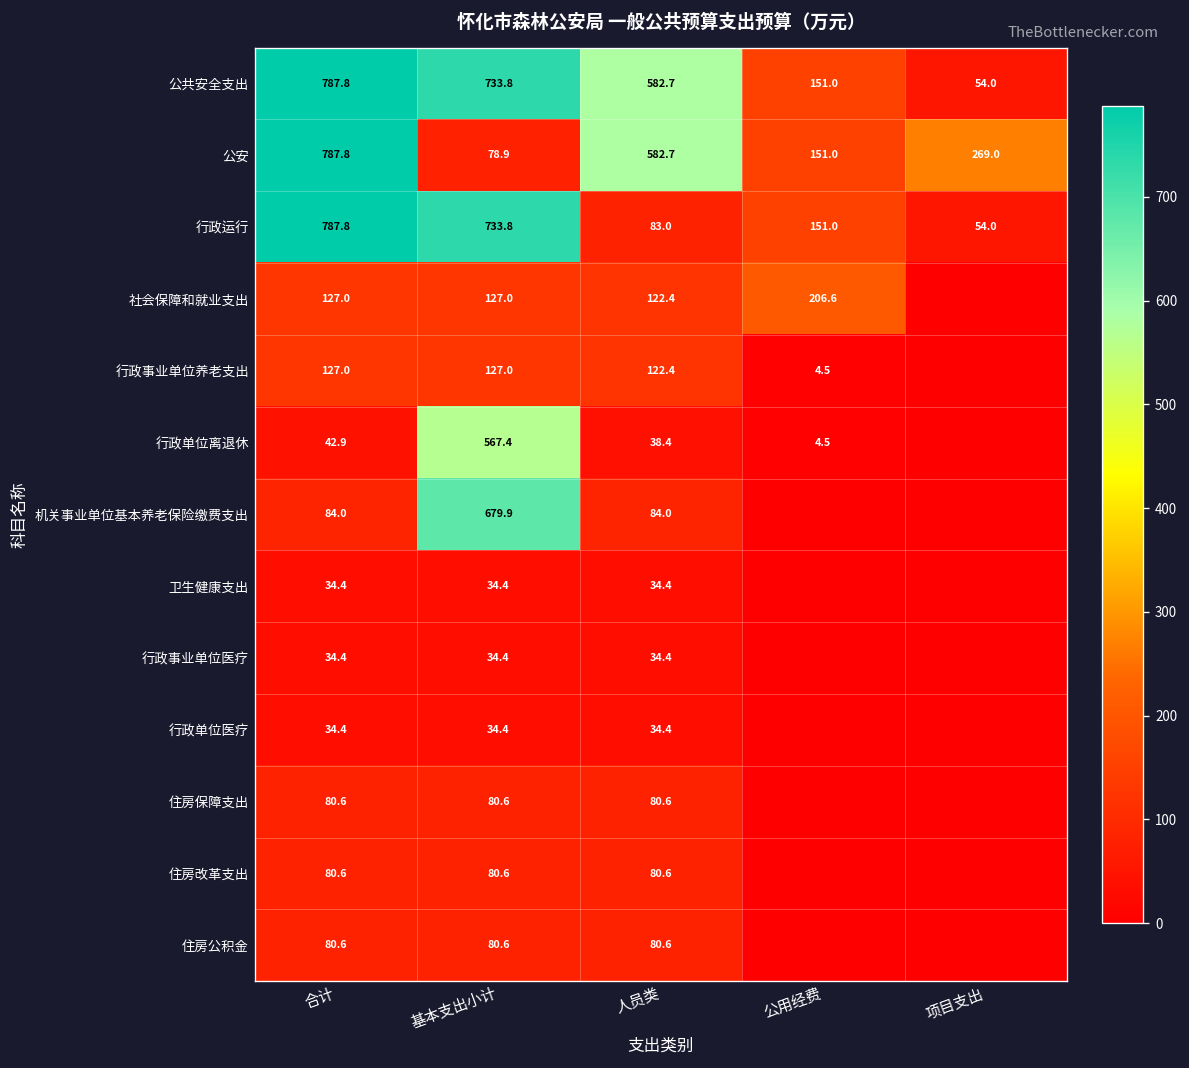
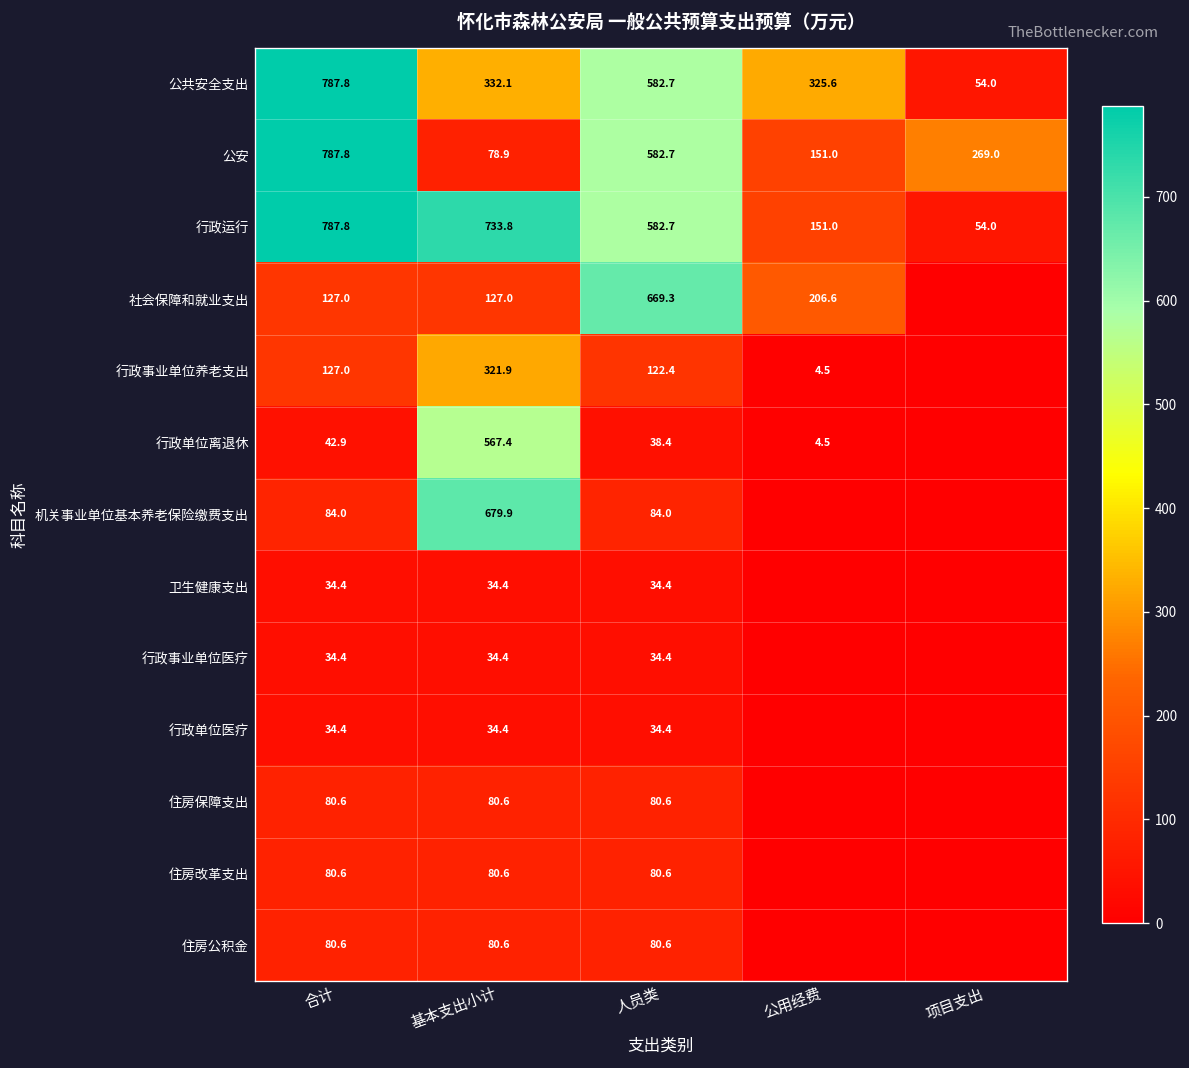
  {
    "公共安全支出": {
      "合计": 787.8,
-     "基本支出小计": 733.8,
+     "基本支出小计": 332.1,
      "人员类": 582.7,
-     "公用经费": 151.0,
+     "公用经费": 325.6,
      "项目支出": 54.0
    },
    "公安": {
      "合计": 787.8,
      "基本支出小计": 78.9,
      "人员类": 582.7,
      "公用经费": 151.0,
      "项目支出": 269.0
    },
    "行政运行": {
      "合计": 787.8,
      "基本支出小计": 733.8,
-     "人员类": 83.0,
+     "人员类": 582.7,
      "公用经费": 151.0,
      "项目支出": 54.0
    },
    "社会保障和就业支出": {
      "合计": 127.0,
      "基本支出小计": 127.0,
-     "人员类": 122.4,
+     "人员类": 669.3,
      "公用经费": 206.6
    },
    "行政事业单位养老支出": {
      "合计": 127.0,
-     "基本支出小计": 127.0,
+     "基本支出小计": 321.9,
      "人员类": 122.4,
      "公用经费": 4.5
    },
    "行政单位离退休": {
      "合计": 42.9,
      "基本支出小计": 567.4,
      "人员类": 38.4,
      "公用经费": 4.5
    },
    "机关事业单位基本养老保险缴费支出": {
      "合计": 84.0,
      "基本支出小计": 679.9,
      "人员类": 84.0
    },
    "卫生健康支出": {
      "合计": 34.4,
      "基本支出小计": 34.4,
      "人员类": 34.4
    },
    "行政事业单位医疗": {
      "合计": 34.4,
      "基本支出小计": 34.4,
      "人员类": 34.4
    },
    "行政单位医疗": {
      "合计": 34.4,
      "基本支出小计": 34.4,
      "人员类": 34.4
    },
    "住房保障支出": {
      "合计": 80.6,
      "基本支出小计": 80.6,
      "人员类": 80.6
    },
    "住房改革支出": {
      "合计": 80.6,
      "基本支出小计": 80.6,
      "人员类": 80.6
    },
    "住房公积金": {
      "合计": 80.6,
      "基本支出小计": 80.6,
      "人员类": 80.6
    }
  }
